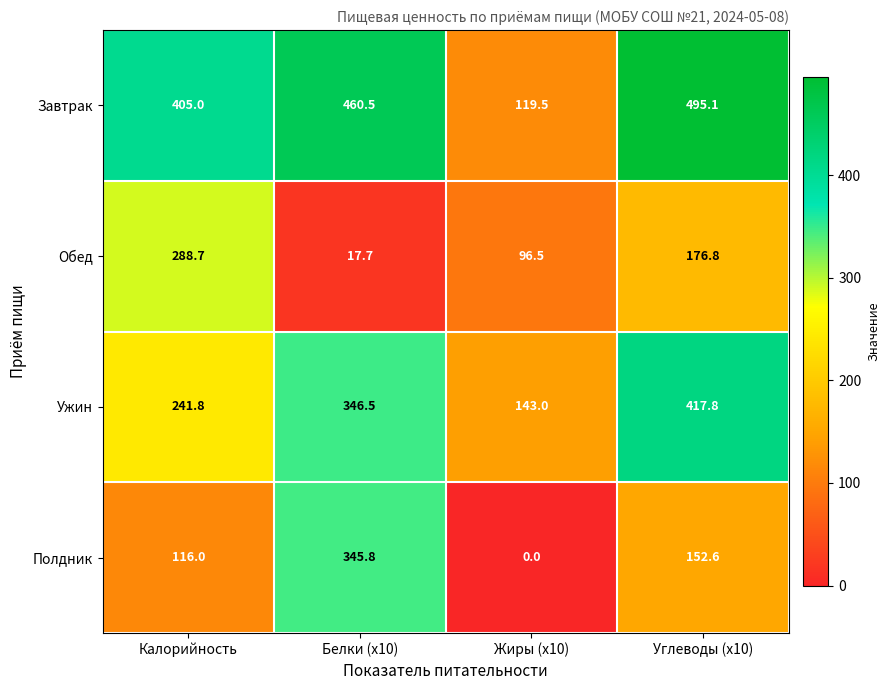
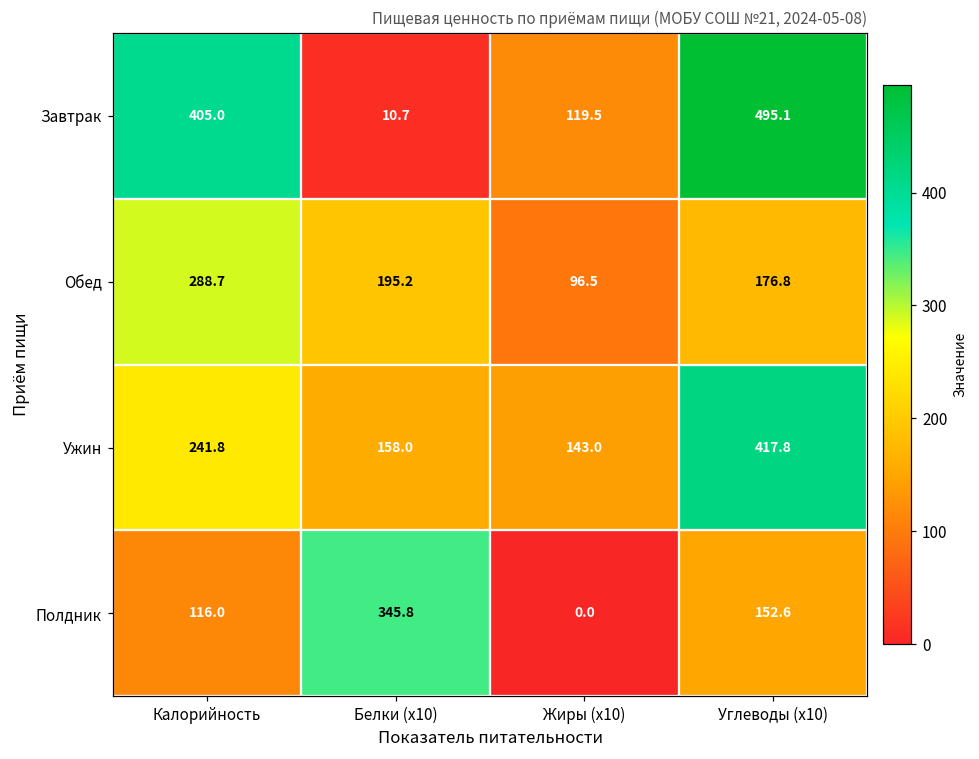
  {
    "Завтрак": {
      "Калорийность": 405.0,
-     "Белки (х10)": 460.5,
+     "Белки (х10)": 10.7,
      "Жиры (х10)": 119.5,
      "Углеводы (х10)": 495.1
    },
    "Обед": {
      "Калорийность": 288.7,
-     "Белки (х10)": 17.7,
+     "Белки (х10)": 195.2,
      "Жиры (х10)": 96.5,
      "Углеводы (х10)": 176.8
    },
    "Ужин": {
      "Калорийность": 241.8,
-     "Белки (х10)": 346.5,
+     "Белки (х10)": 158.0,
      "Жиры (х10)": 143.0,
      "Углеводы (х10)": 417.8
    },
    "Полдник": {
      "Калорийность": 116.0,
      "Белки (х10)": 345.8,
      "Жиры (х10)": 0.0,
      "Углеводы (х10)": 152.6
    }
  }
